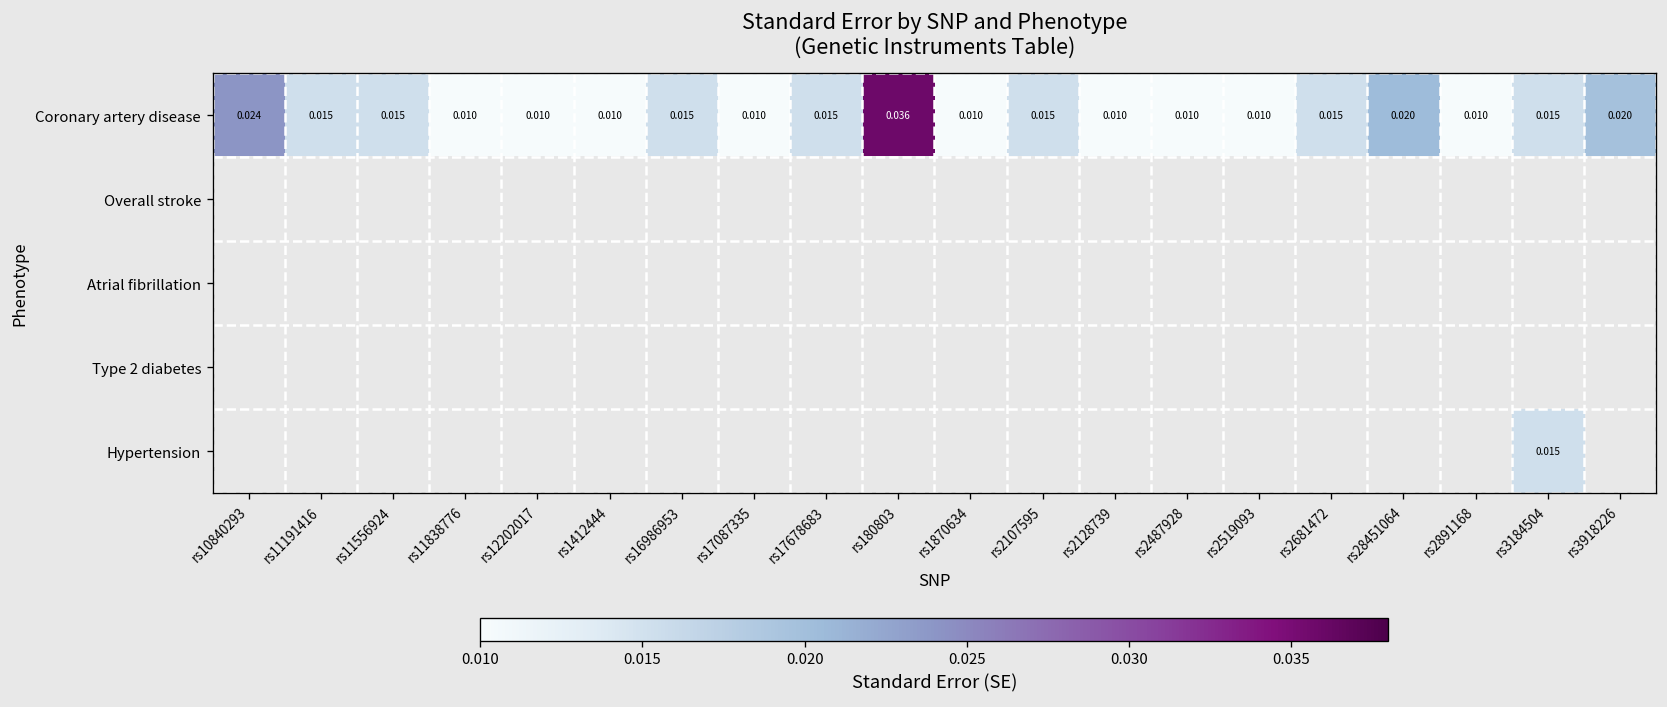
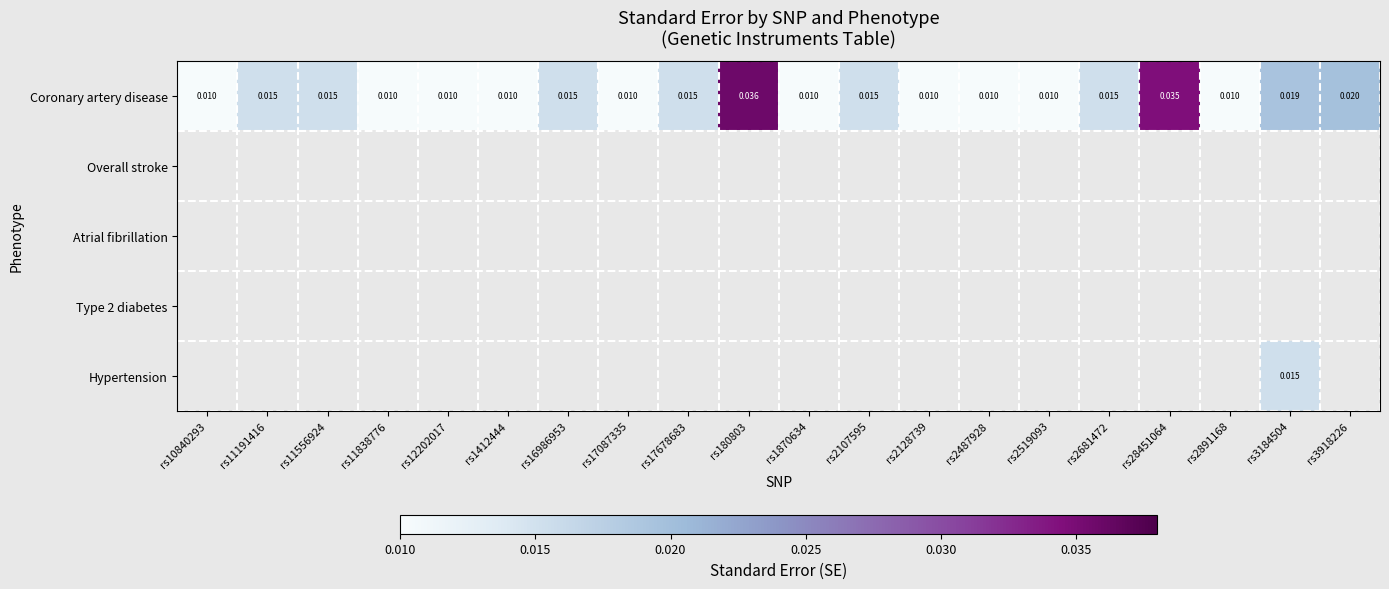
  {
    "Coronary artery disease": {
-     "rs10840293": 0.024,
+     "rs10840293": 0.010,
      "rs11191416": 0.015,
      "rs11556924": 0.015,
      "rs11838776": 0.010,
      "rs12202017": 0.010,
      "rs1412444": 0.010,
      "rs16986953": 0.015,
      "rs17087335": 0.010,
      "rs17678683": 0.015,
      "rs180803": 0.036,
      "rs1870634": 0.010,
      "rs2107595": 0.015,
      "rs2128739": 0.010,
      "rs2487928": 0.010,
      "rs2519093": 0.010,
      "rs2681472": 0.015,
-     "rs28451064": 0.020,
+     "rs28451064": 0.035,
      "rs2891168": 0.010,
-     "rs3184504": 0.015,
+     "rs3184504": 0.019,
      "rs3918226": 0.020
    },
    "Hypertension": {
      "rs3184504": 0.015
    }
  }
